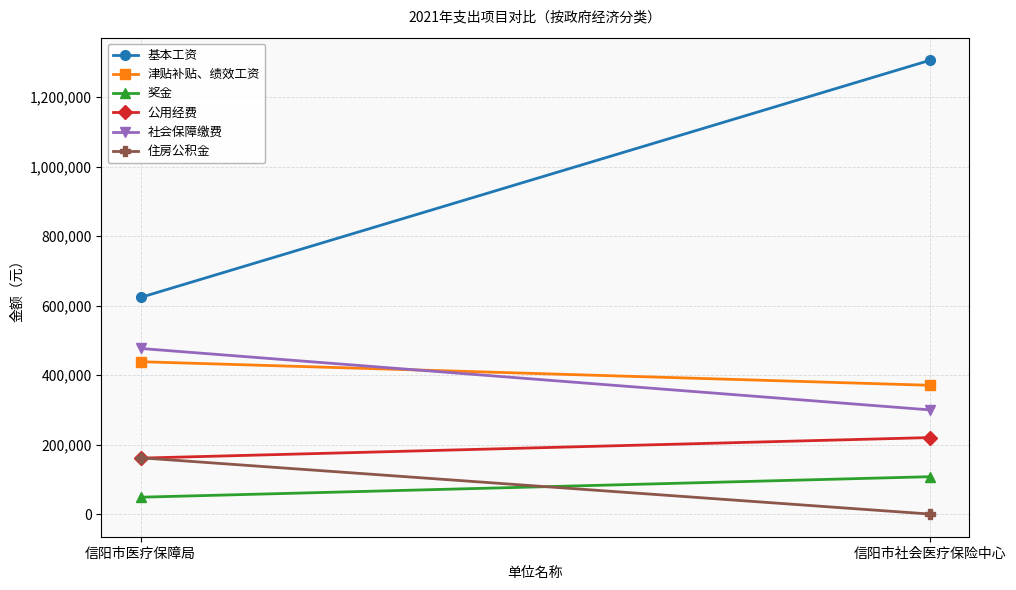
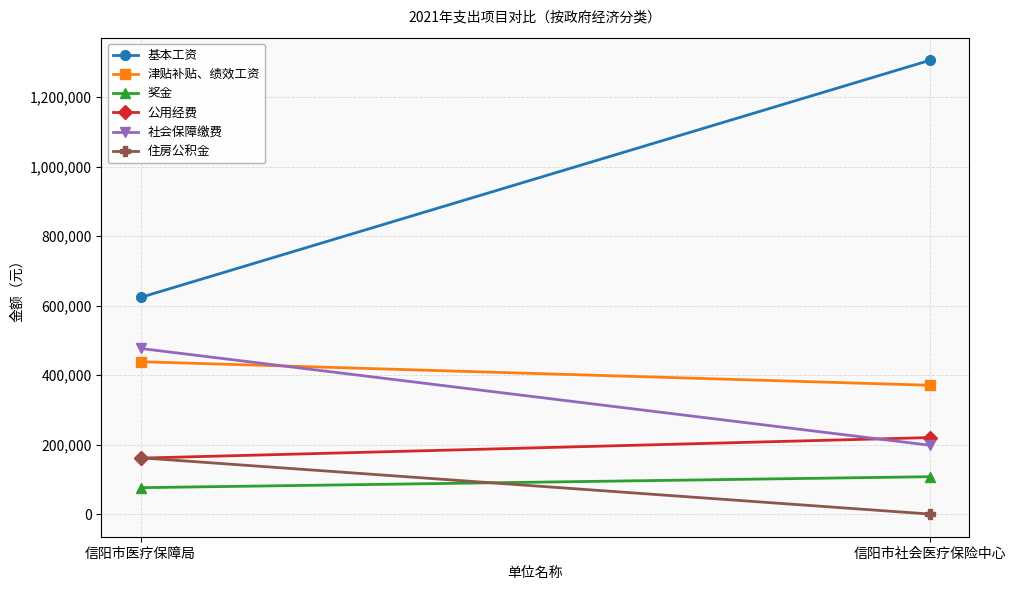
  {
    "基本工资": {
      "信阳市医疗保障局": "620,000",
      "信阳市社会医疗保险中心": "1,310,000"
    },
    "津贴补贴、绩效工资": {
      "信阳市医疗保障局": "440,000",
      "信阳市社会医疗保险中心": "370,000"
    },
    "奖金": {
-     "信阳市医疗保障局": "50,000",
+     "信阳市医疗保障局": "80,000",
      "信阳市社会医疗保险中心": "110,000"
    },
    "公用经费": {
      "信阳市社会医疗保险中心": "220,000"
    },
    "社会保障缴费": {
      "信阳市医疗保障局": "480,000",
-     "信阳市社会医疗保险中心": "300,000"
+     "信阳市社会医疗保险中心": "200,000"
    },
    "住房公积金": {
      "信阳市社会医疗保险中心": "0"
    }
  }
